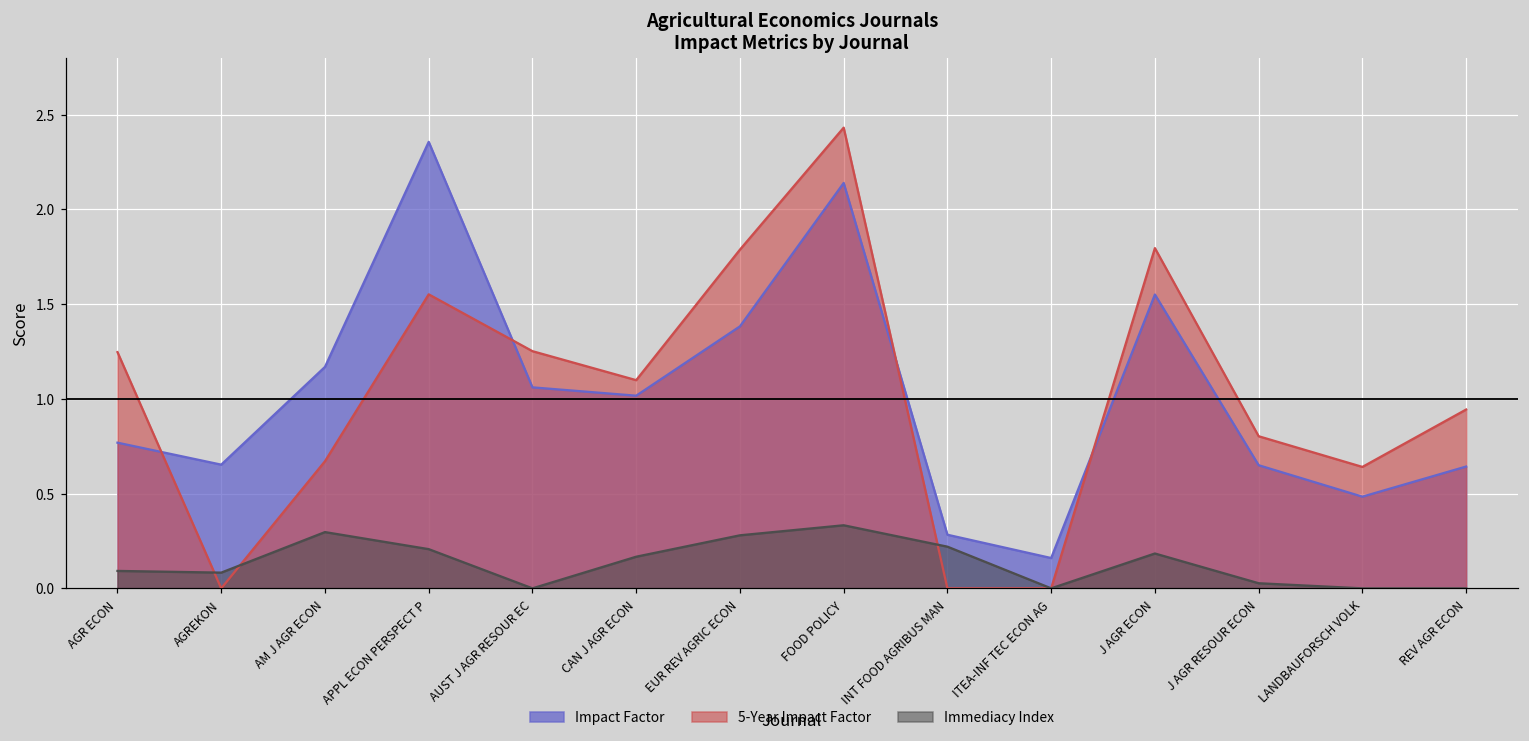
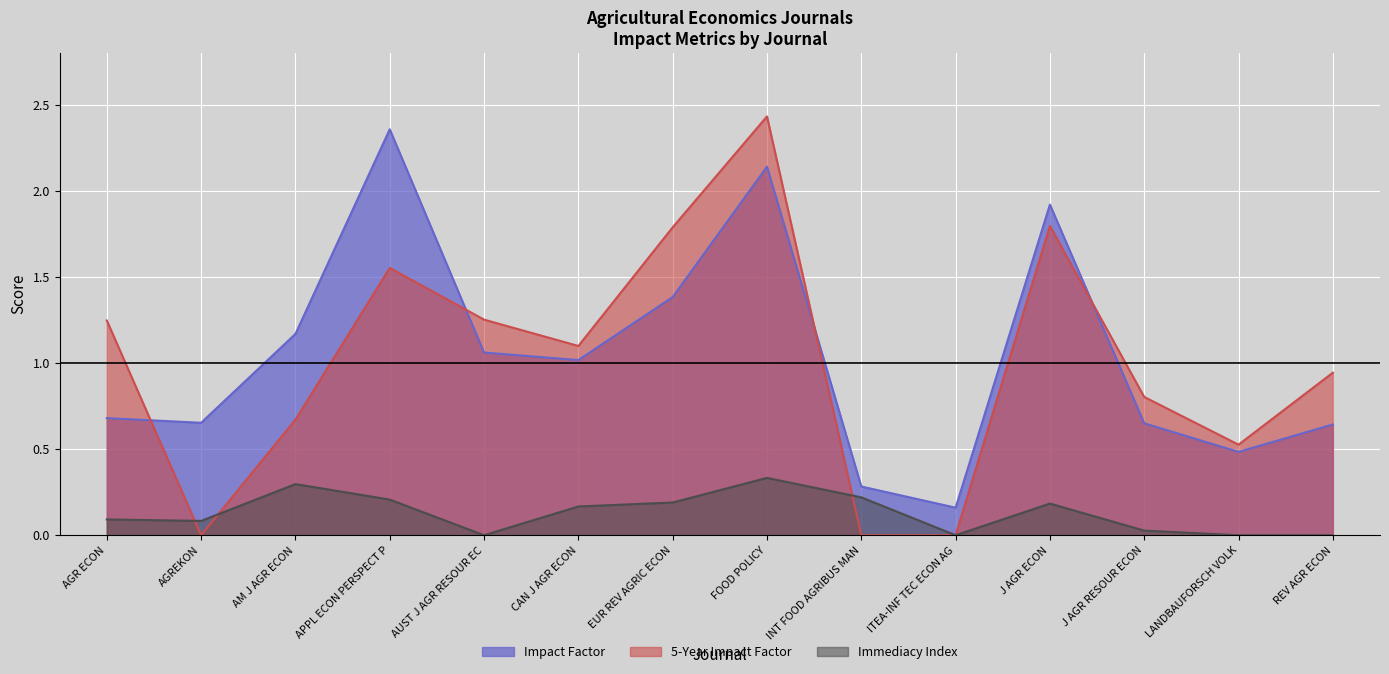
  {
    "Impact Factor": {
-     "AGR ECON": 0.77,
+     "AGR ECON": 0.68,
      "AGREKON": 0.65,
      "AM J AGR ECON": 1.17,
      "APPL ECON PERSPECT P": 2.36,
      "AUST J AGR RESOUR EC": 1.06,
      "CAN J AGR ECON": 1.02,
      "EUR REV AGRIC ECON": 1.38,
      "FOOD POLICY": 2.14,
      "INT FOOD AGRIBUS MAN": 0.28,
      "ITEA-INF TEC ECON AG": 0.16,
-     "J AGR ECON": 1.55,
+     "J AGR ECON": 1.92,
      "J AGR RESOUR ECON": 0.65,
      "LANDBAUFORSCH VOLK": 0.48,
      "REV AGR ECON": 0.64
    },
    "5-Year Impact Factor": {
      "AGR ECON": 1.25,
      "AGREKON": 0.00,
      "AM J AGR ECON": 0.67,
      "APPL ECON PERSPECT P": 1.55,
      "AUST J AGR RESOUR EC": 1.25,
      "CAN J AGR ECON": 1.10,
      "EUR REV AGRIC ECON": 1.79,
      "FOOD POLICY": 2.43,
      "INT FOOD AGRIBUS MAN": 0.00,
      "J AGR ECON": 1.80,
      "J AGR RESOUR ECON": 0.80,
-     "LANDBAUFORSCH VOLK": 0.64,
+     "LANDBAUFORSCH VOLK": 0.53,
      "REV AGR ECON": 0.94
    },
    "Immediacy Index": {
      "AGR ECON": 0.09,
      "AGREKON": 0.08,
      "AM J AGR ECON": 0.30,
      "APPL ECON PERSPECT P": 0.21,
      "AUST J AGR RESOUR EC": 0.00,
      "CAN J AGR ECON": 0.17,
-     "EUR REV AGRIC ECON": 0.28,
+     "EUR REV AGRIC ECON": 0.19,
      "FOOD POLICY": 0.33,
      "INT FOOD AGRIBUS MAN": 0.22,
      "J AGR ECON": 0.18,
      "J AGR RESOUR ECON": 0.03,
      "LANDBAUFORSCH VOLK": 0.00,
      "REV AGR ECON": 0.00
    }
  }
